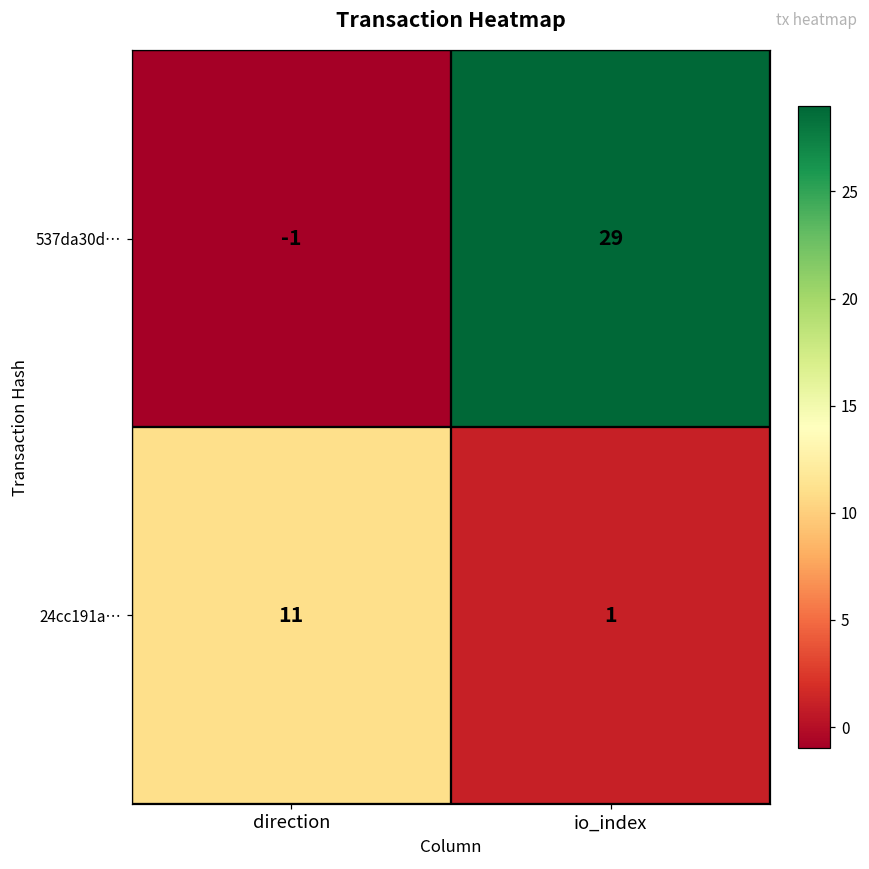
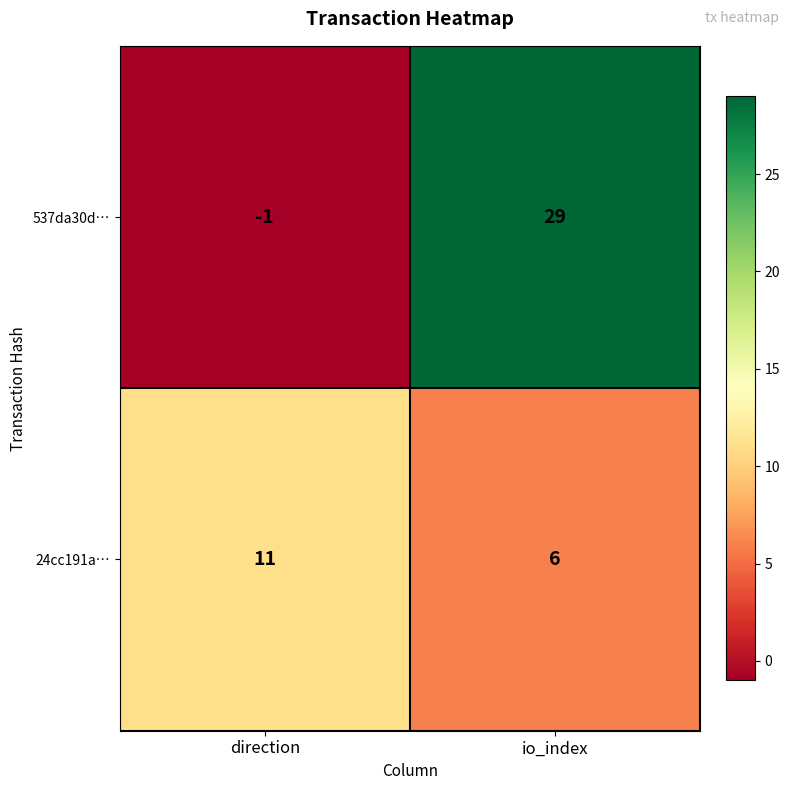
  {
    "537da30d…": {
      "direction": -1,
      "io_index": 29
    },
    "24cc191a…": {
      "direction": 11,
-     "io_index": 1
+     "io_index": 6
    }
  }
